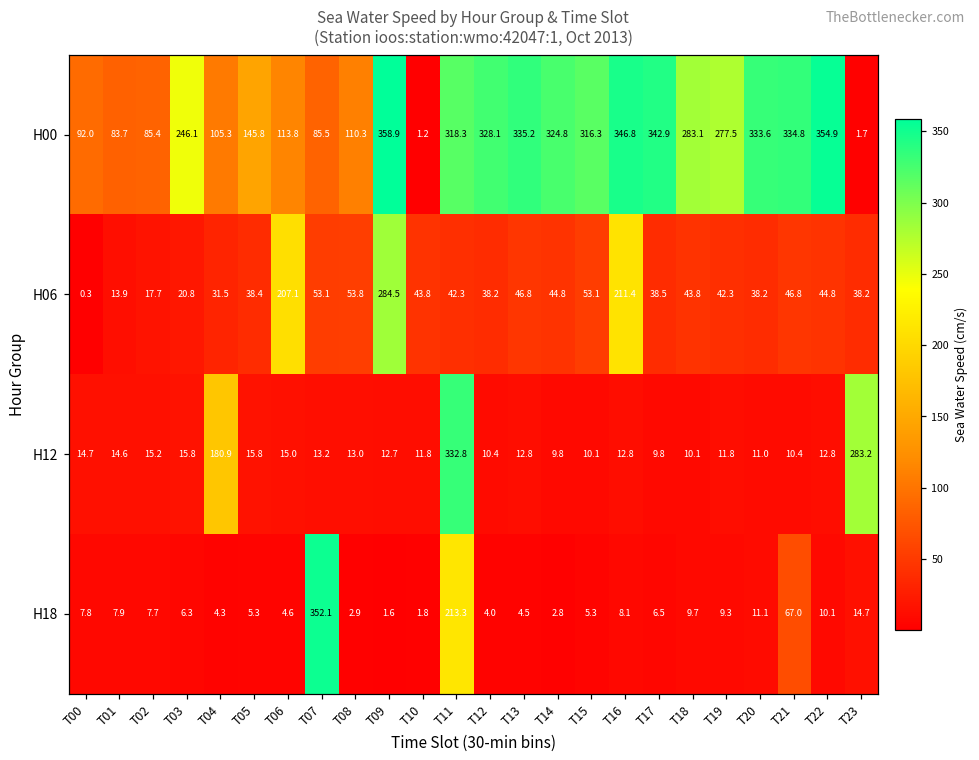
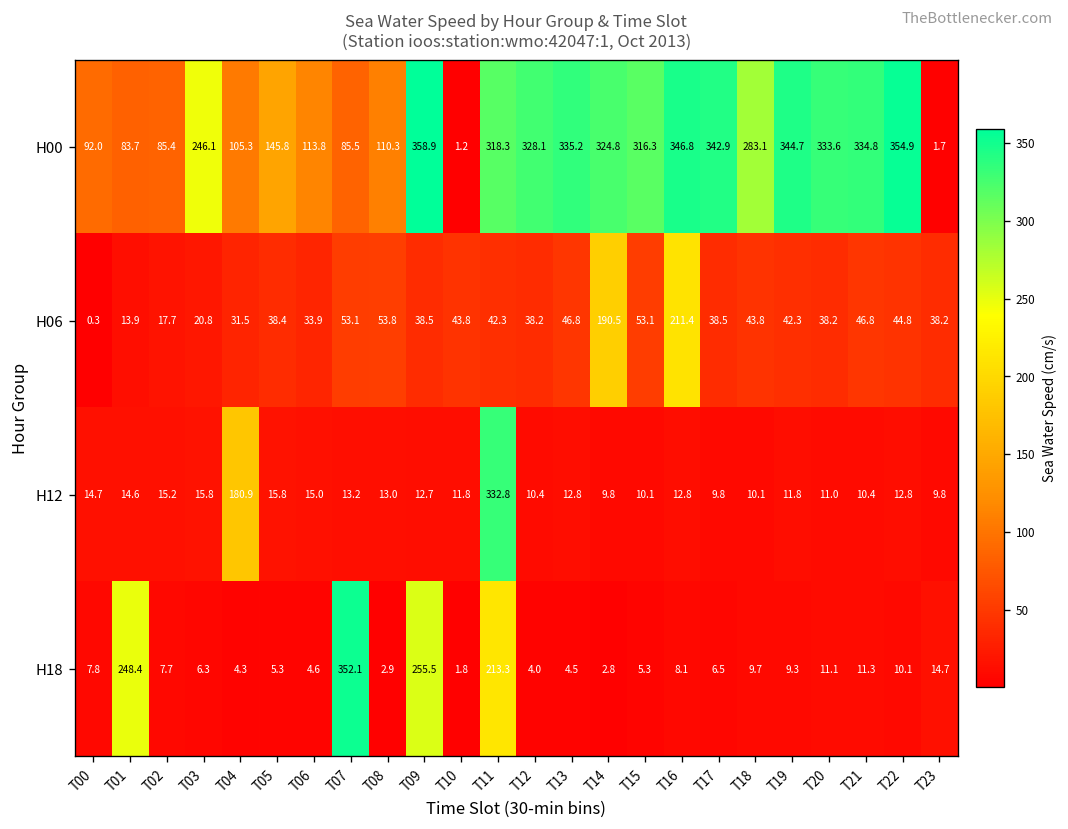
  {
    "H00": {
      "T00": 92.0,
      "T01": 83.7,
      "T02": 85.4,
      "T03": 246.1,
      "T04": 105.3,
      "T05": 145.8,
      "T06": 113.8,
      "T07": 85.5,
      "T08": 110.3,
      "T09": 358.9,
      "T10": 1.2,
      "T11": 318.3,
      "T12": 328.1,
      "T13": 335.2,
      "T14": 324.8,
      "T15": 316.3,
      "T16": 346.8,
      "T17": 342.9,
      "T18": 283.1,
-     "T19": 277.5,
+     "T19": 344.7,
      "T20": 333.6,
      "T21": 334.8,
      "T22": 354.9,
      "T23": 1.7
    },
    "H06": {
      "T00": 0.3,
      "T01": 13.9,
      "T02": 17.7,
      "T03": 20.8,
      "T04": 31.5,
      "T05": 38.4,
-     "T06": 207.1,
+     "T06": 33.9,
      "T07": 53.1,
      "T08": 53.8,
-     "T09": 284.5,
+     "T09": 38.5,
      "T10": 43.8,
      "T11": 42.3,
      "T12": 38.2,
      "T13": 46.8,
-     "T14": 44.8,
+     "T14": 190.5,
      "T15": 53.1,
      "T16": 211.4,
      "T17": 38.5,
      "T18": 43.8,
      "T19": 42.3,
      "T20": 38.2,
      "T21": 46.8,
      "T22": 44.8,
      "T23": 38.2
    },
    "H12": {
      "T00": 14.7,
      "T01": 14.6,
      "T02": 15.2,
      "T03": 15.8,
      "T04": 180.9,
      "T05": 15.8,
      "T06": 15.0,
      "T07": 13.2,
      "T08": 13.0,
      "T09": 12.7,
      "T10": 11.8,
      "T11": 332.8,
      "T12": 10.4,
      "T13": 12.8,
      "T14": 9.8,
      "T15": 10.1,
      "T16": 12.8,
      "T17": 9.8,
      "T18": 10.1,
      "T19": 11.8,
      "T20": 11.0,
      "T21": 10.4,
      "T22": 12.8,
-     "T23": 283.2
+     "T23": 9.8
    },
    "H18": {
      "T00": 7.8,
-     "T01": 7.9,
+     "T01": 248.4,
      "T02": 7.7,
      "T03": 6.3,
      "T04": 4.3,
      "T05": 5.3,
      "T06": 4.6,
      "T07": 352.1,
      "T08": 2.9,
-     "T09": 1.6,
+     "T09": 255.5,
      "T10": 1.8,
      "T11": 213.3,
      "T12": 4.0,
      "T13": 4.5,
      "T14": 2.8,
      "T15": 5.3,
      "T16": 8.1,
      "T17": 6.5,
      "T18": 9.7,
      "T19": 9.3,
      "T20": 11.1,
-     "T21": 67.0,
+     "T21": 11.3,
      "T22": 10.1,
      "T23": 14.7
    }
  }
